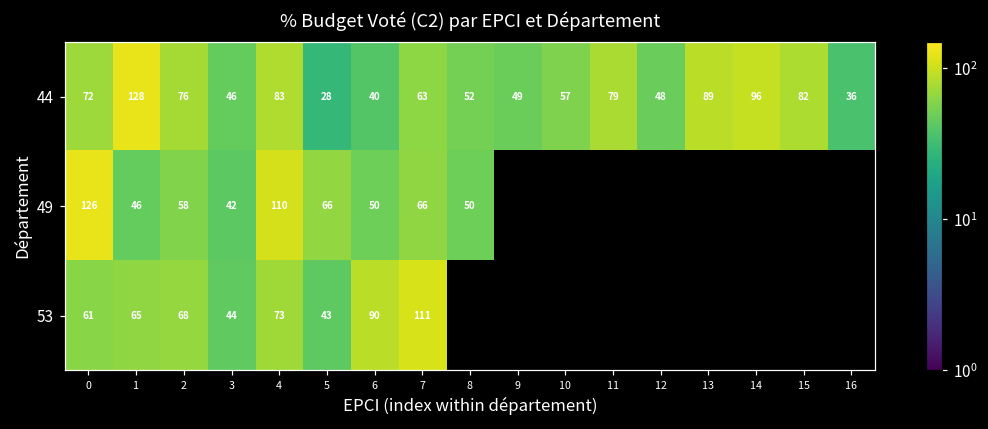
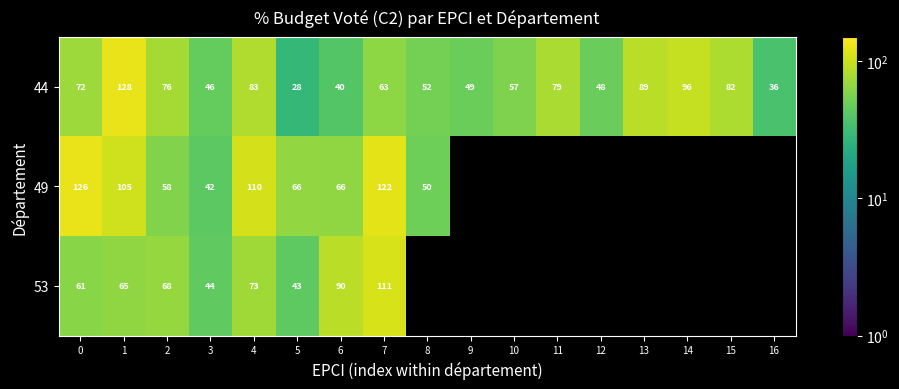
  {
    "44": {
      "0": 72,
      "1": 128,
      "2": 76,
      "3": 46,
      "4": 83,
      "5": 28,
      "6": 40,
      "7": 63,
      "8": 52,
      "9": 49,
      "10": 57,
      "11": 79,
      "12": 48,
      "13": 89,
      "14": 96,
      "15": 82,
      "16": 36
    },
    "49": {
      "0": 126,
-     "1": 46,
+     "1": 105,
      "2": 58,
      "3": 42,
      "4": 110,
      "5": 66,
-     "6": 50,
-     "7": 66,
+     "6": 66,
+     "7": 122,
      "8": 50
    },
    "53": {
      "0": 61,
      "1": 65,
      "2": 68,
      "3": 44,
      "4": 73,
      "5": 43,
      "6": 90,
      "7": 111
    }
  }
